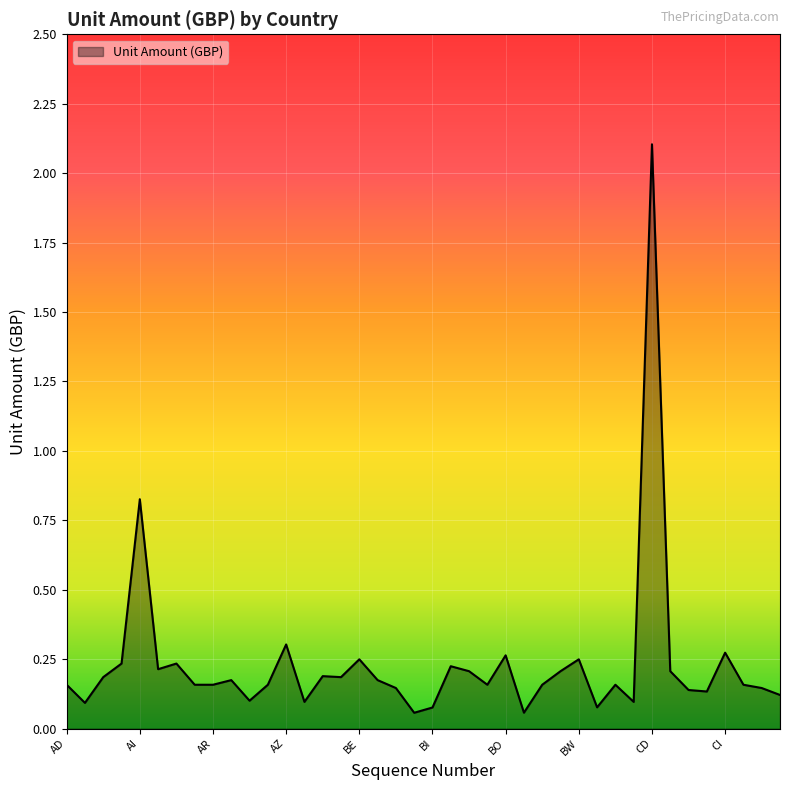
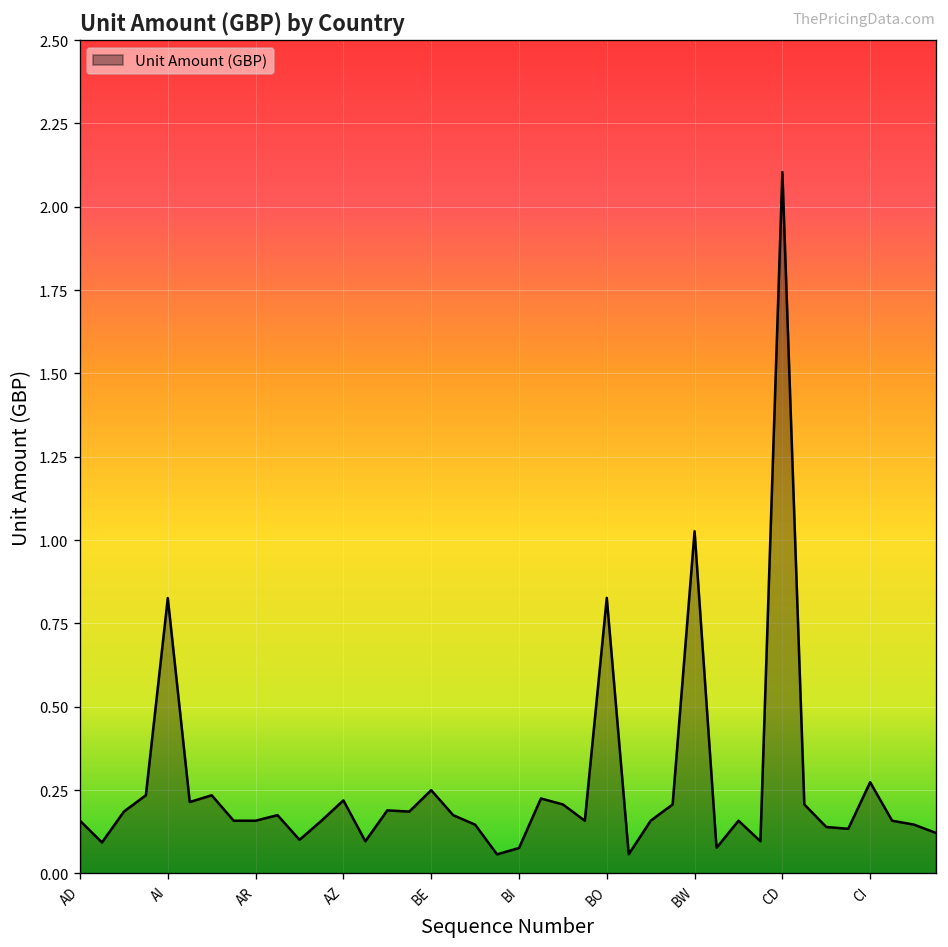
  {
    "AD": 0.16,
    "AI": 0.83,
    "AR": 0.16,
-   "AZ": 0.30,
+   "AZ": 0.22,
    "BE": 0.25,
    "BI": 0.08,
-   "BO": 0.26,
-   "BW": 0.25,
+   "BO": 0.83,
+   "BW": 1.03,
    "CD": 2.10,
    "CI": 0.27
  }
